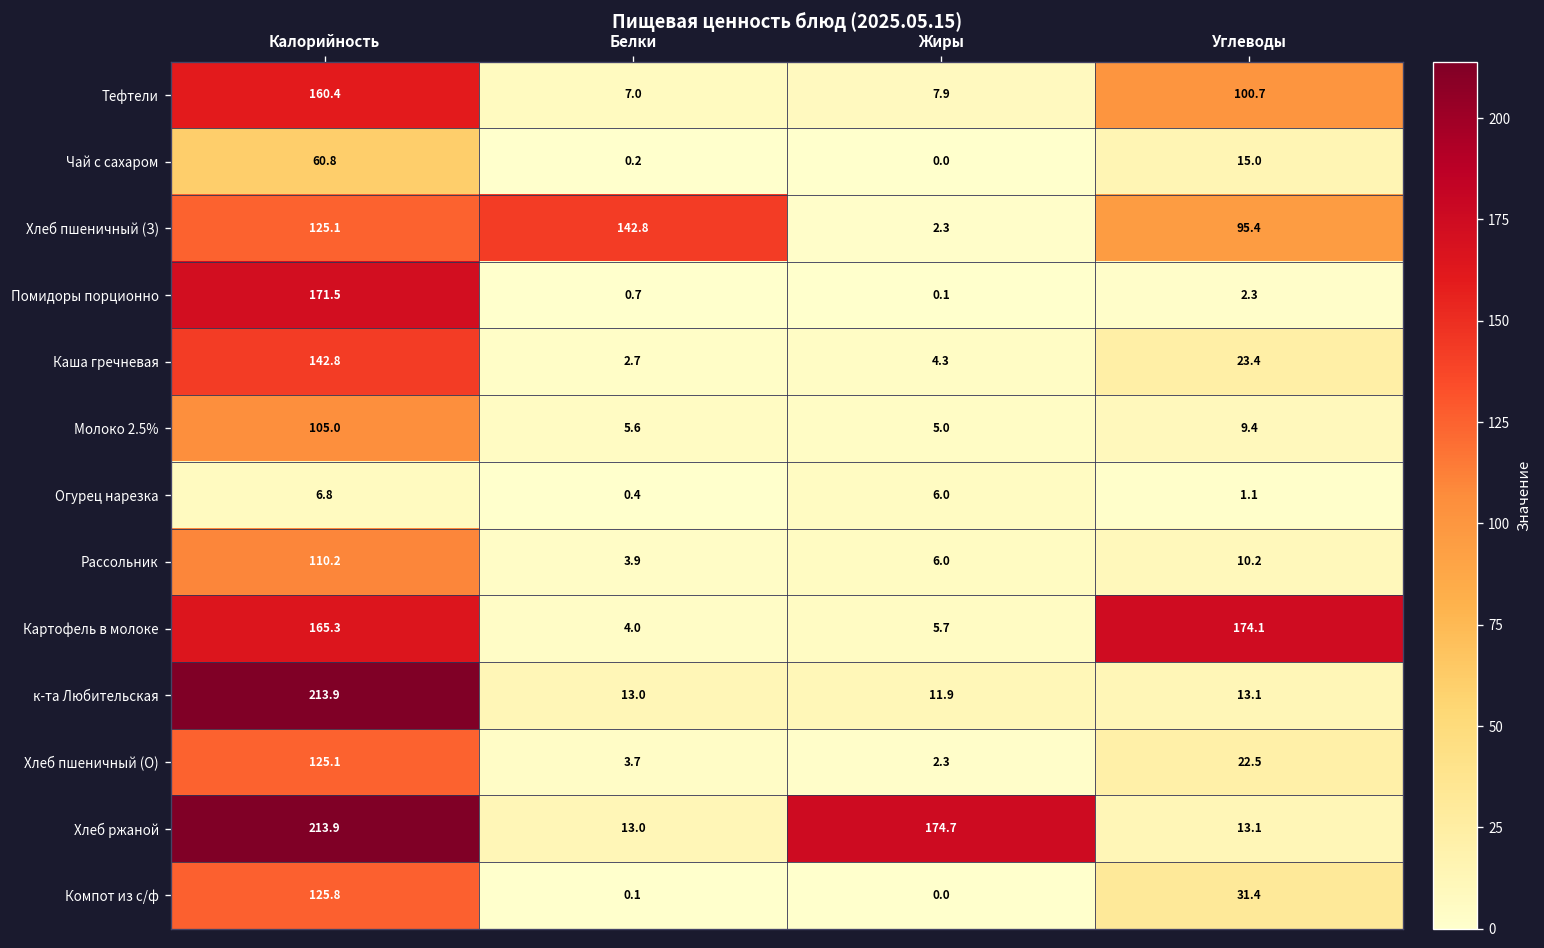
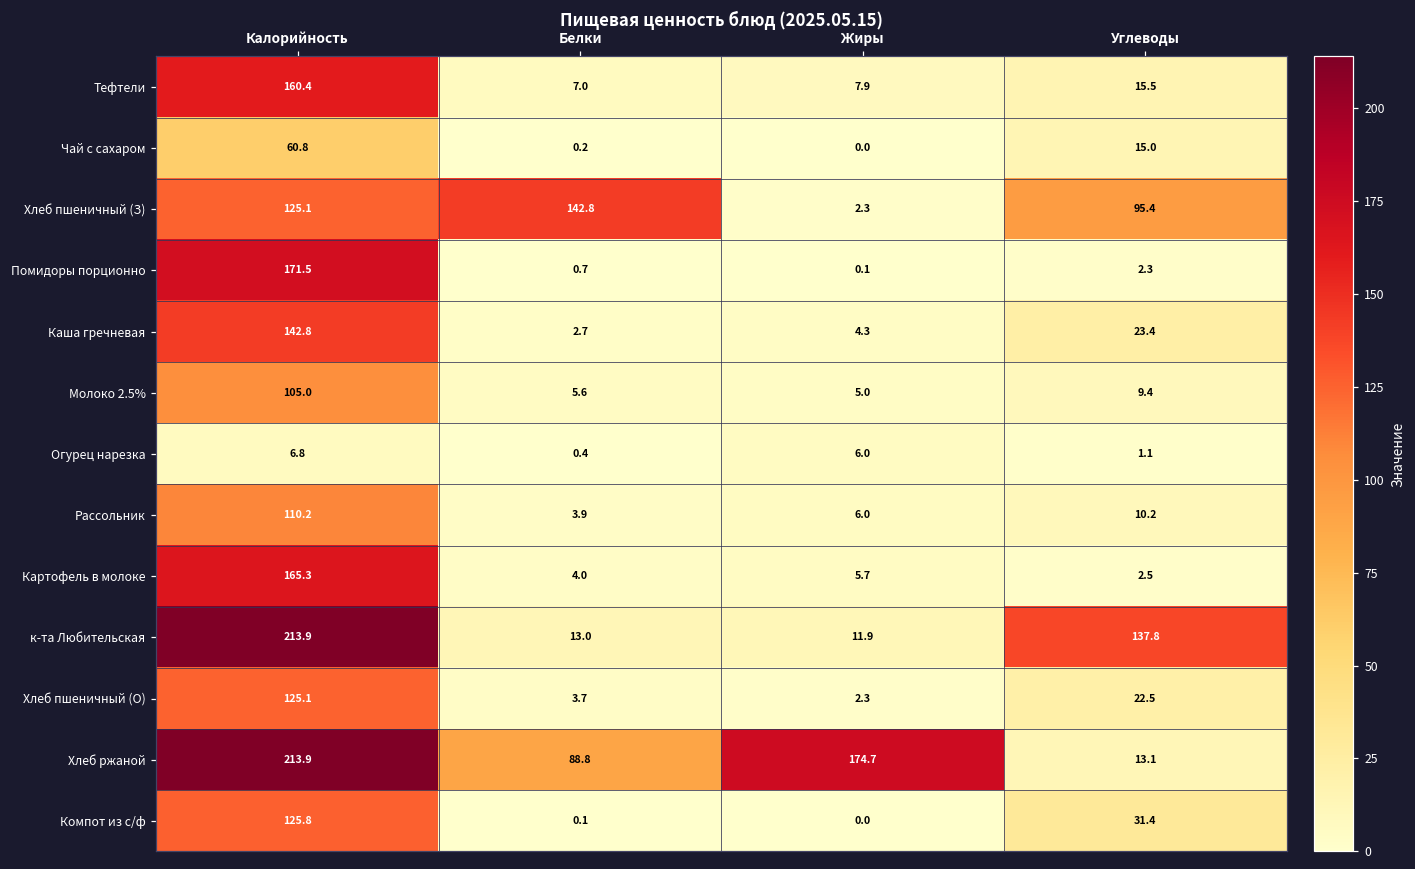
  {
    "Тефтели": {
      "Калорийность": 160.4,
      "Белки": 7.0,
      "Жиры": 7.9,
-     "Углеводы": 100.7
+     "Углеводы": 15.5
    },
    "Чай с сахаром": {
      "Калорийность": 60.8,
      "Белки": 0.2,
      "Жиры": 0.0,
      "Углеводы": 15.0
    },
    "Хлеб пшеничный (З)": {
      "Калорийность": 125.1,
      "Белки": 142.8,
      "Жиры": 2.3,
      "Углеводы": 95.4
    },
    "Помидоры порционно": {
      "Калорийность": 171.5,
      "Белки": 0.7,
      "Жиры": 0.1,
      "Углеводы": 2.3
    },
    "Каша гречневая": {
      "Калорийность": 142.8,
      "Белки": 2.7,
      "Жиры": 4.3,
      "Углеводы": 23.4
    },
    "Молоко 2.5%": {
      "Калорийность": 105.0,
      "Белки": 5.6,
      "Жиры": 5.0,
      "Углеводы": 9.4
    },
    "Огурец нарезка": {
      "Калорийность": 6.8,
      "Белки": 0.4,
      "Жиры": 6.0,
      "Углеводы": 1.1
    },
    "Рассольник": {
      "Калорийность": 110.2,
      "Белки": 3.9,
      "Жиры": 6.0,
      "Углеводы": 10.2
    },
    "Картофель в молоке": {
      "Калорийность": 165.3,
      "Белки": 4.0,
      "Жиры": 5.7,
-     "Углеводы": 174.1
+     "Углеводы": 2.5
    },
    "к-та Любительская": {
      "Калорийность": 213.9,
      "Белки": 13.0,
      "Жиры": 11.9,
-     "Углеводы": 13.1
+     "Углеводы": 137.8
    },
    "Хлеб пшеничный (О)": {
      "Калорийность": 125.1,
      "Белки": 3.7,
      "Жиры": 2.3,
      "Углеводы": 22.5
    },
    "Хлеб ржаной": {
      "Калорийность": 213.9,
-     "Белки": 13.0,
+     "Белки": 88.8,
      "Жиры": 174.7,
      "Углеводы": 13.1
    },
    "Компот из с/ф": {
      "Калорийность": 125.8,
      "Белки": 0.1,
      "Жиры": 0.0,
      "Углеводы": 31.4
    }
  }
